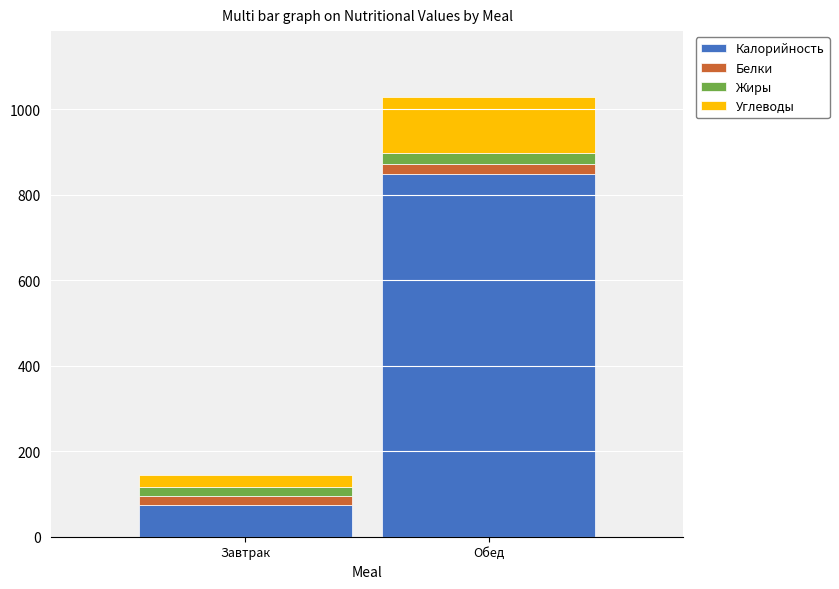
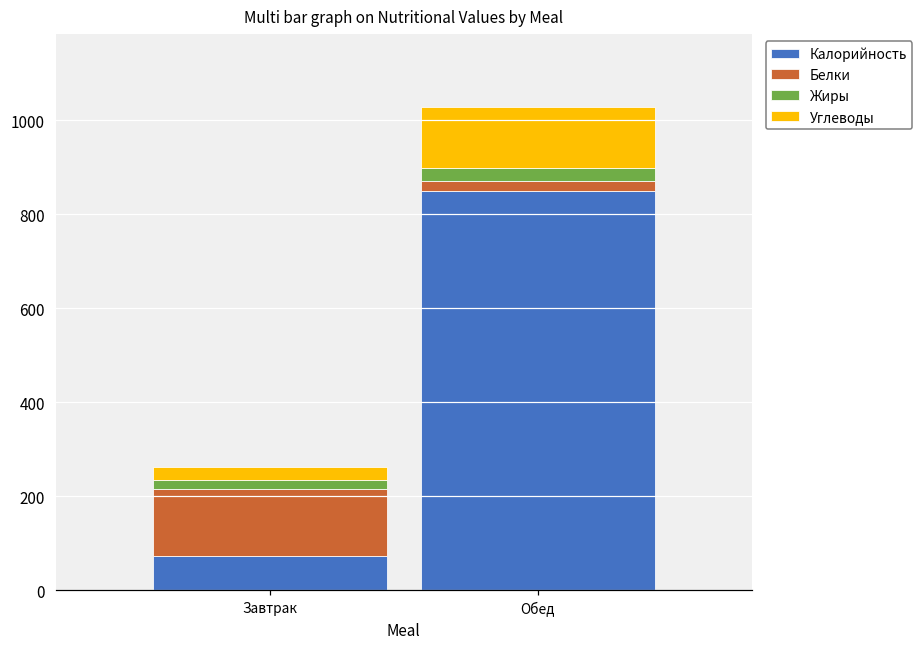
  {
    "Калорийность": {
      "Завтрак": 70,
      "Обед": 850
    },
    "Белки": {
-     "Завтрак": 20,
+     "Завтрак": 140,
      "Обед": 20
    },
    "Жиры": {
      "Завтрак": 20,
      "Обед": 30
    },
    "Углеводы": {
      "Завтрак": 30,
      "Обед": 130
    }
  }
